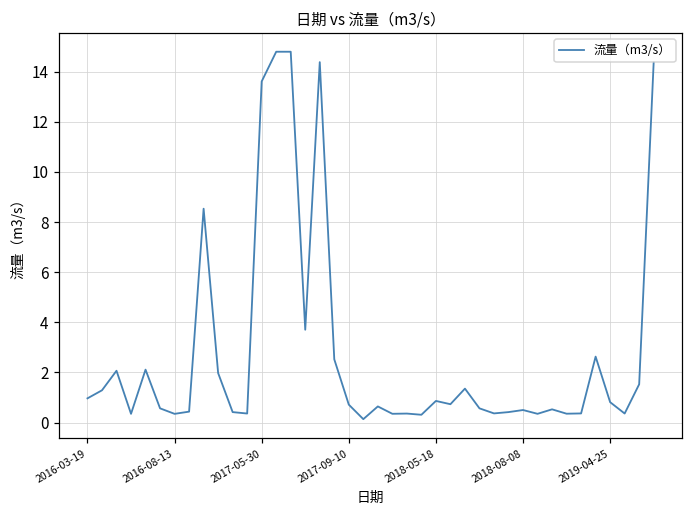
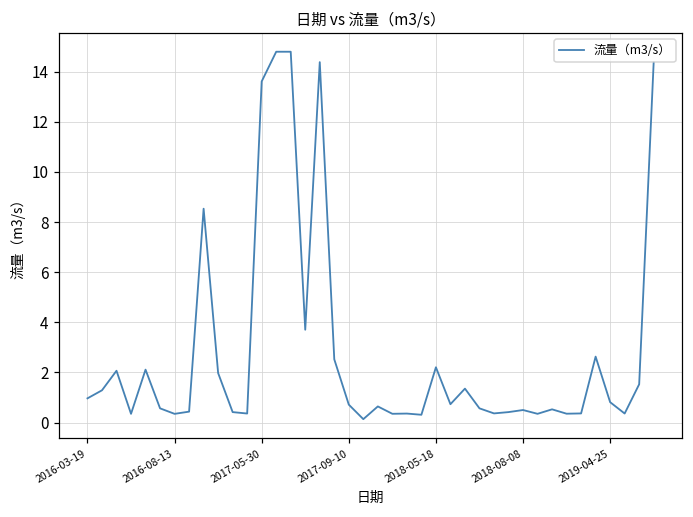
  {
    "2016-03-19": 1.0,
    "2016-08-13": 0.3,
    "2017-05-30": 13.6,
    "2017-09-10": 0.7,
-   "2018-05-18": 0.9,
+   "2018-05-18": 2.2,
    "2018-08-08": 0.5,
    "2019-04-25": 0.8
  }
